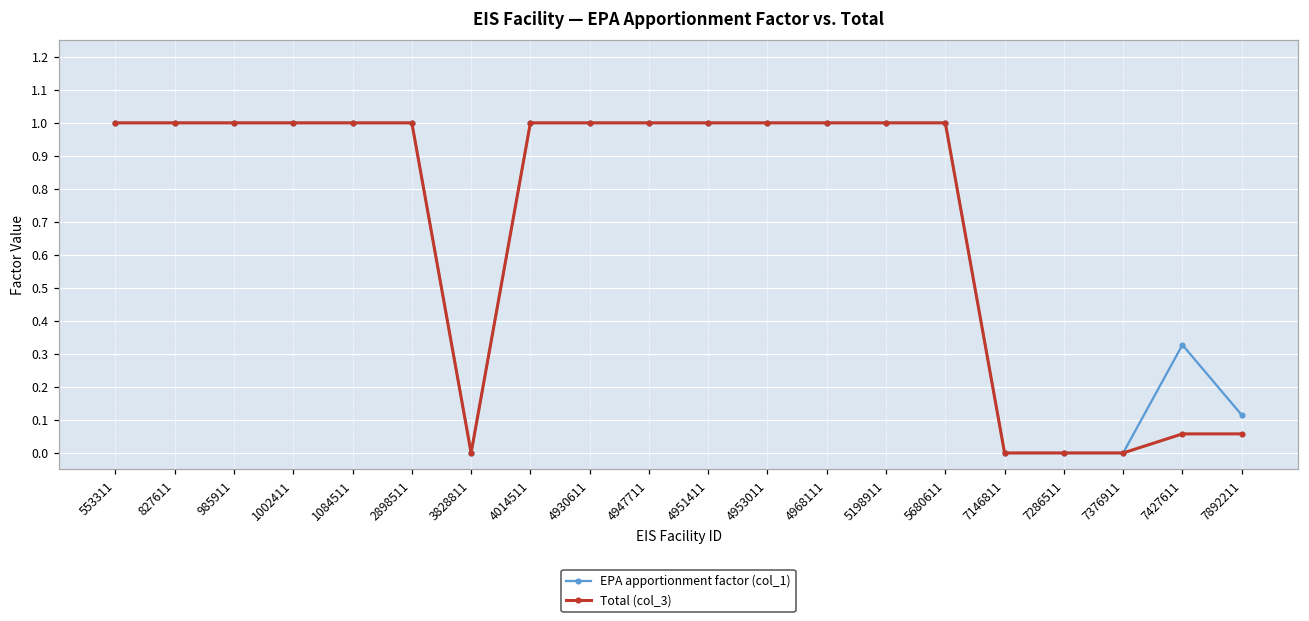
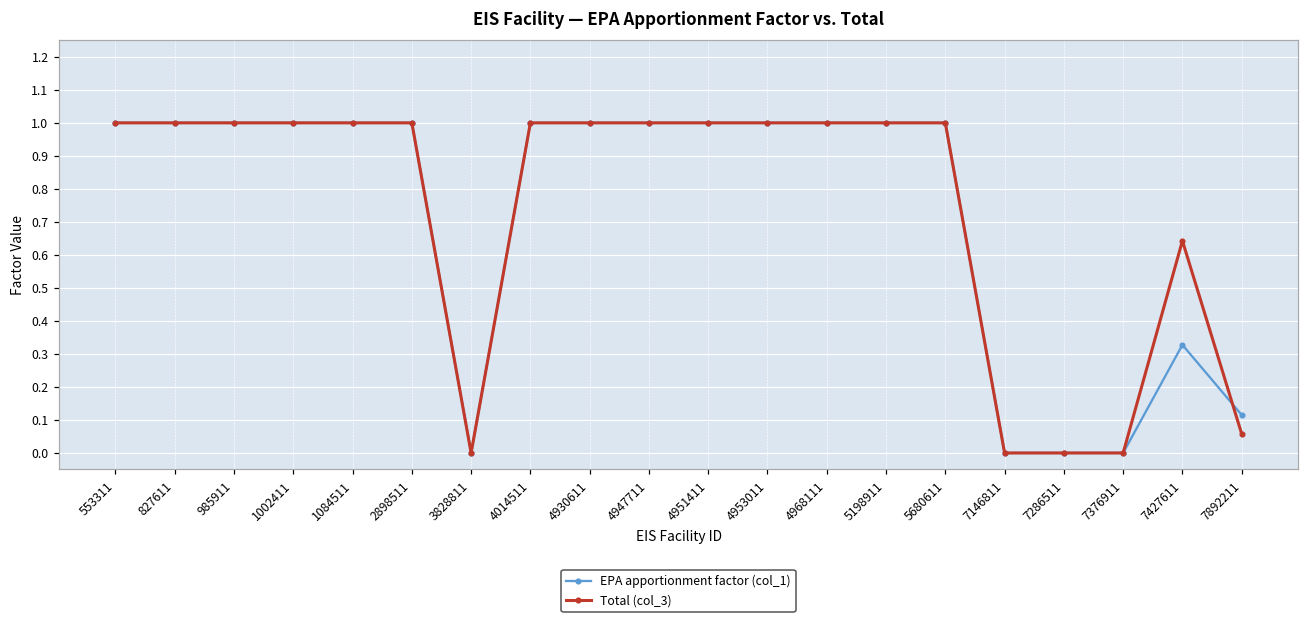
  {
    "EPA apportionment factor (col_1)": {
      "7427611": 0.33,
      "7892211": 0.12
    },
    "Total (col_3)": {
-     "7427611": 0.06,
+     "7427611": 0.64,
      "7892211": 0.06
    }
  }
